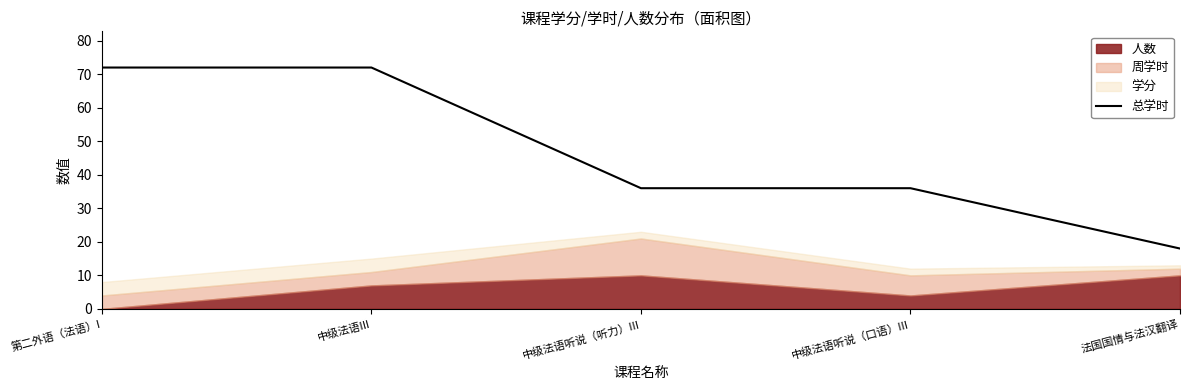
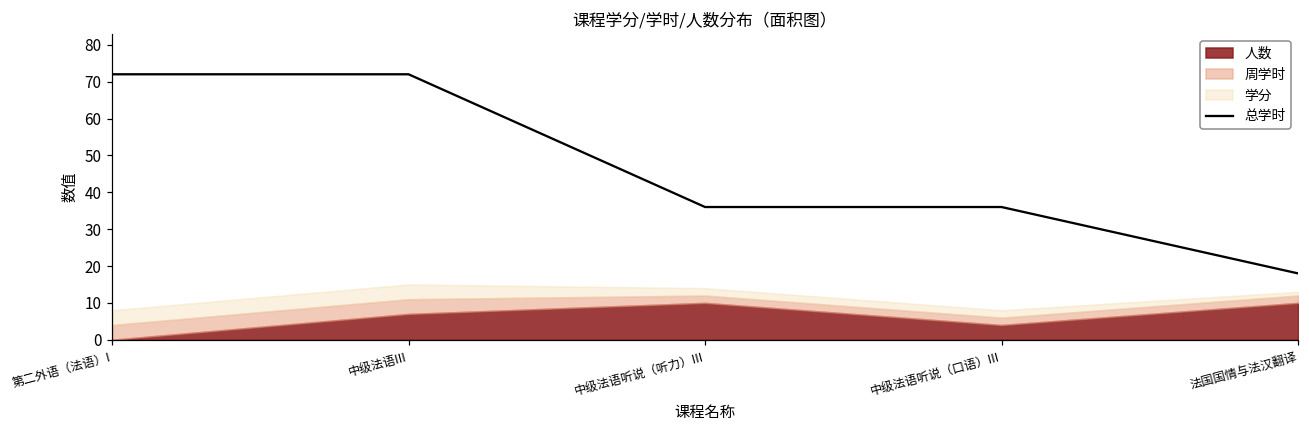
  {
    "总学时": {
      "第二外语（法语）I": 72,
      "中级法语III": 72,
      "中级法语听说（听力）III": 36,
      "中级法语听说（口语）III": 36,
      "法国国情与法汉翻译": 18
    },
    "人数": {
      "第二外语（法语）I": 0,
      "中级法语III": 7,
      "中级法语听说（听力）III": 10,
      "中级法语听说（口语）III": 4,
      "法国国情与法汉翻译": 10
    },
    "周学时": {
      "第二外语（法语）I": 4,
      "中级法语III": 4,
-     "中级法语听说（听力）III": 11,
-     "中级法语听说（口语）III": 6,
+     "中级法语听说（听力）III": 2,
+     "中级法语听说（口语）III": 2,
      "法国国情与法汉翻译": 2
    },
    "学分": {
      "第二外语（法语）I": 4,
      "中级法语III": 4,
      "中级法语听说（听力）III": 2,
      "中级法语听说（口语）III": 2,
      "法国国情与法汉翻译": 1
    }
  }
